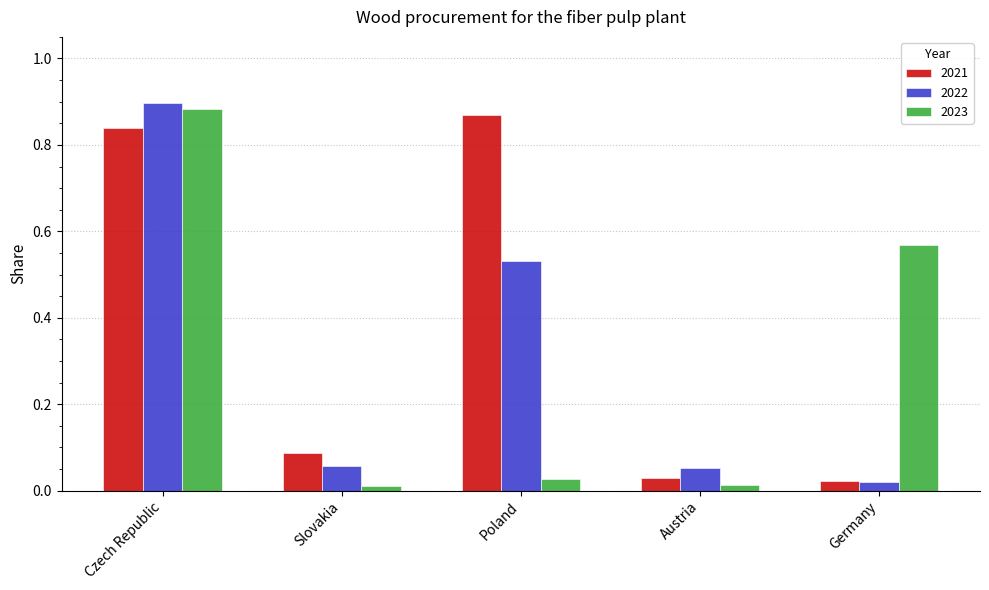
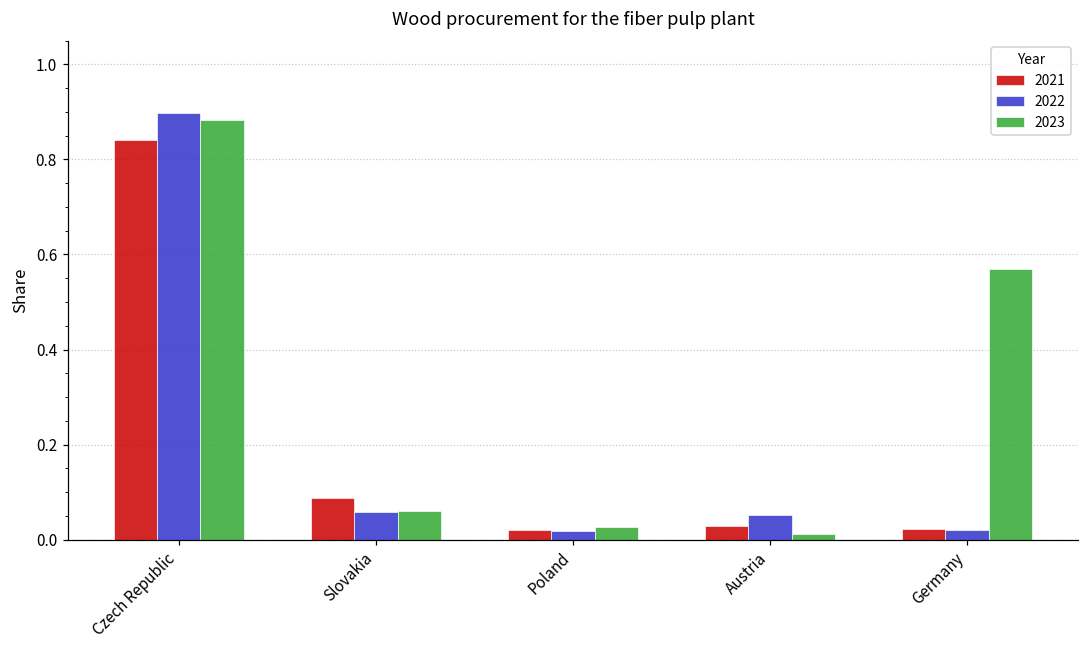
  {
    "2021": {
      "Czech Republic": 0.84,
      "Slovakia": 0.09,
-     "Poland": 0.87,
+     "Poland": 0.02,
      "Austria": 0.03,
      "Germany": 0.02
    },
    "2022": {
      "Czech Republic": 0.90,
      "Slovakia": 0.06,
-     "Poland": 0.53,
+     "Poland": 0.02,
      "Austria": 0.05,
      "Germany": 0.02
    },
    "2023": {
      "Czech Republic": 0.88,
-     "Slovakia": 0.01,
+     "Slovakia": 0.06,
      "Poland": 0.03,
      "Austria": 0.01,
      "Germany": 0.57
    }
  }
